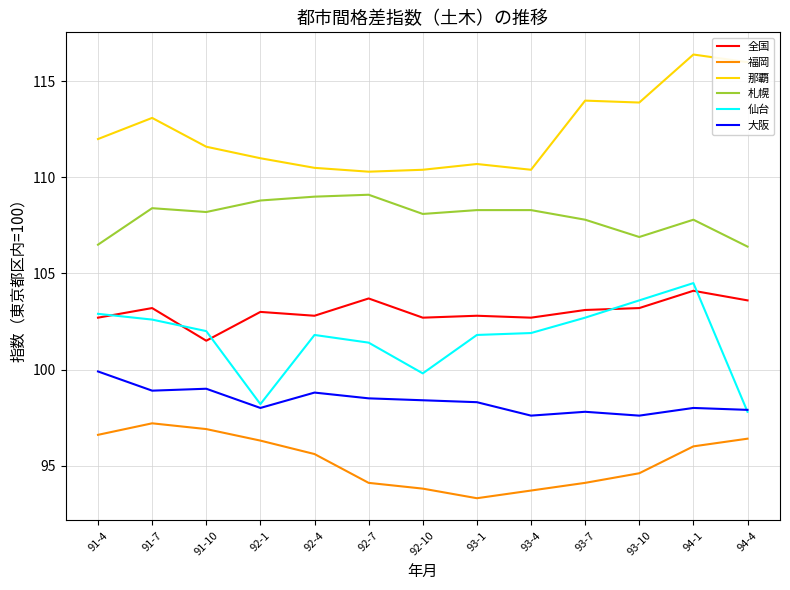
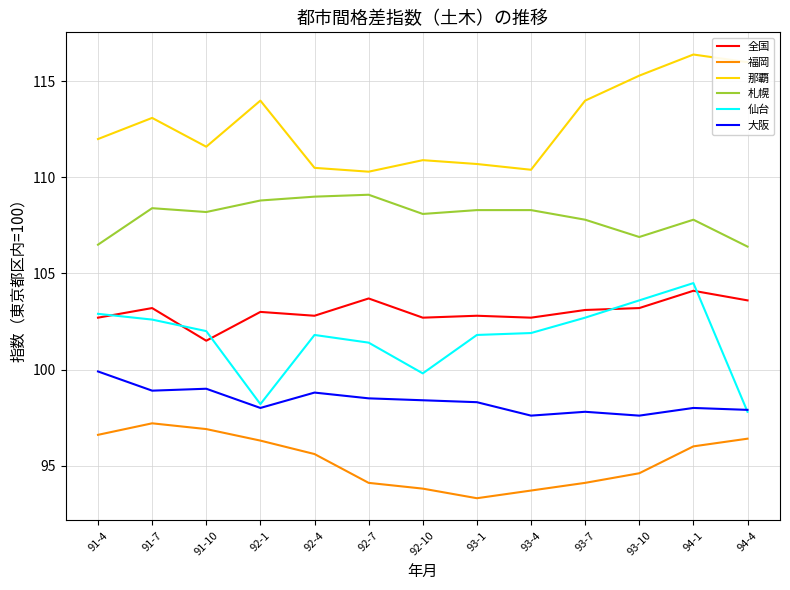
  {
    "全国": {
      "91-4": 102.7,
      "91-7": 103.2,
      "91-10": 101.5,
      "92-1": 103.0,
      "92-4": 102.8,
      "92-7": 103.7,
      "92-10": 102.7,
      "93-1": 102.8,
      "93-4": 102.7,
      "93-7": 103.1,
      "93-10": 103.2,
      "94-1": 104.1,
      "94-4": 103.6
    },
    "福岡": {
      "91-4": 96.6,
      "91-7": 97.2,
      "91-10": 96.9,
      "92-1": 96.3,
      "92-4": 95.6,
      "92-7": 94.1,
      "92-10": 93.8,
      "93-1": 93.3,
      "93-4": 93.7,
      "93-7": 94.1,
      "93-10": 94.6,
      "94-1": 96.0,
      "94-4": 96.4
    },
    "那覇": {
      "91-4": 112.0,
      "91-7": 113.1,
      "91-10": 111.6,
-     "92-1": 111,
+     "92-1": 114,
      "92-4": 110.5,
      "92-7": 110.3,
-     "92-10": 110.4,
+     "92-10": 110.9,
      "93-1": 110.7,
      "93-4": 110.4,
      "93-7": 114.0,
-     "93-10": 113.9,
+     "93-10": 115.3,
      "94-1": 116.4
    },
    "札幌": {
      "91-4": 106.5,
      "91-7": 108.4,
      "91-10": 108.2,
      "92-1": 108.8,
      "92-4": 109.0,
      "92-7": 109.1,
      "92-10": 108.1,
      "93-1": 108.3,
      "93-4": 108.3,
      "93-7": 107.8,
      "93-10": 106.9,
      "94-1": 107.8,
      "94-4": 106.4
    },
    "仙台": {
      "91-4": 102.9,
      "91-7": 102.6,
      "91-10": 102.0,
      "92-1": 98.2,
      "92-4": 101.8,
      "92-7": 101.4,
      "92-10": 99.8,
      "93-1": 101.8,
      "93-4": 101.9,
      "93-7": 102.7,
      "93-10": 103.6,
      "94-1": 104.5
    },
    "大阪": {
      "91-4": 99.9,
      "91-7": 98.9,
      "91-10": 99.0,
      "92-1": 98.0,
      "92-4": 98.8,
      "92-7": 98.5,
      "92-10": 98.4,
      "93-1": 98.3,
      "93-4": 97.6,
      "93-7": 97.8,
      "93-10": 97.6,
      "94-1": 98.0
    }
  }
